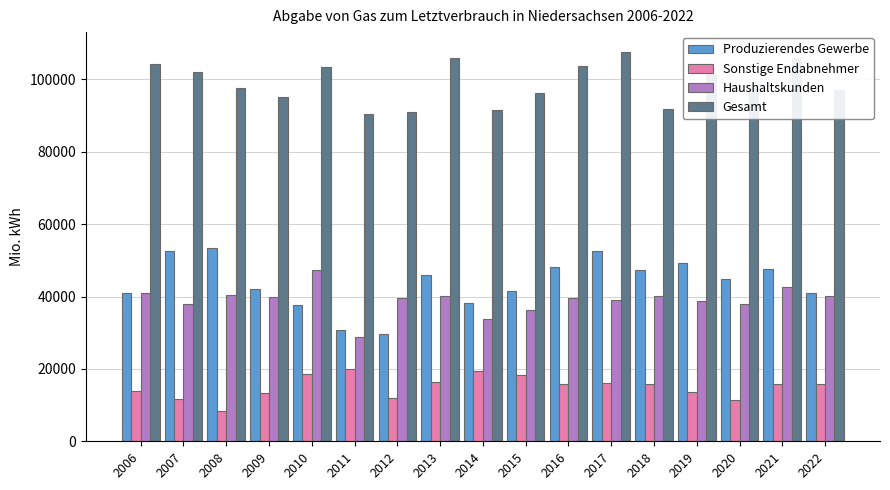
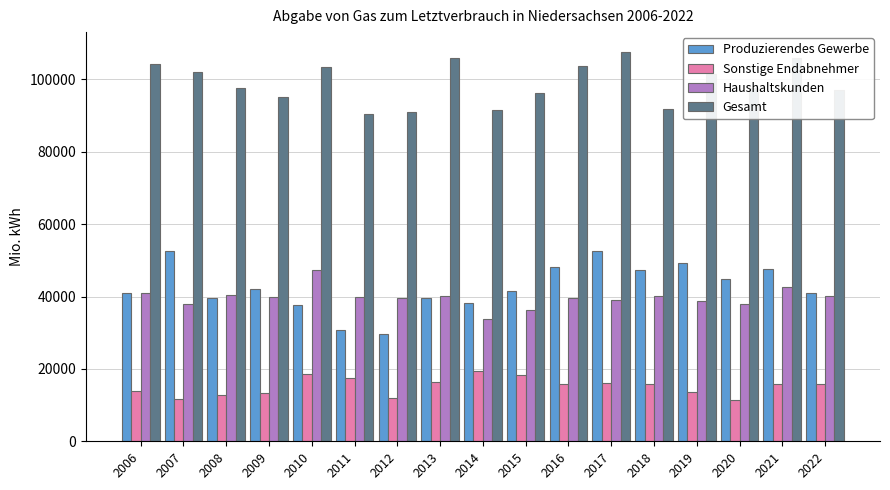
  {
    "Produzierendes Gewerbe": {
      "2006": 41000,
      "2007": 53000,
-     "2008": 53000,
+     "2008": 40000,
      "2009": 42000,
      "2010": 38000,
      "2011": 31000,
      "2012": 30000,
-     "2013": 46000,
+     "2013": 40000,
      "2014": 38000,
      "2015": 42000,
      "2016": 48000,
      "2017": 52000,
      "2018": 47000,
      "2019": 49000,
      "2020": 45000,
      "2021": 48000,
      "2022": 41000
    },
    "Sonstige Endabnehmer": {
      "2006": 14000,
      "2007": 12000,
-     "2008": 9000,
+     "2008": 13000,
      "2009": 13000,
      "2010": 19000,
-     "2011": 20000,
+     "2011": 17000,
      "2012": 12000,
      "2013": 16000,
      "2014": 19000,
      "2015": 18000,
      "2016": 16000,
      "2017": 16000,
      "2018": 16000,
      "2019": 13000,
      "2020": 11000,
      "2021": 16000,
      "2022": 16000
    },
    "Haushaltskunden": {
      "2006": 41000,
      "2007": 38000,
      "2008": 40000,
      "2009": 40000,
      "2010": 47000,
-     "2011": 29000,
+     "2011": 40000,
      "2012": 40000,
      "2013": 40000,
      "2014": 34000,
      "2015": 36000,
      "2016": 40000,
      "2017": 39000,
      "2018": 40000,
      "2019": 39000,
      "2020": 38000,
      "2021": 43000,
      "2022": 40000
    },
    "Gesamt": {
      "2006": 104000,
      "2007": 102000,
      "2008": 98000,
      "2009": 95000,
      "2010": 103000,
      "2011": 91000,
      "2012": 91000,
      "2013": 106000,
      "2014": 91000,
      "2015": 96000,
      "2016": 104000,
      "2017": 108000,
      "2018": 92000
    }
  }
